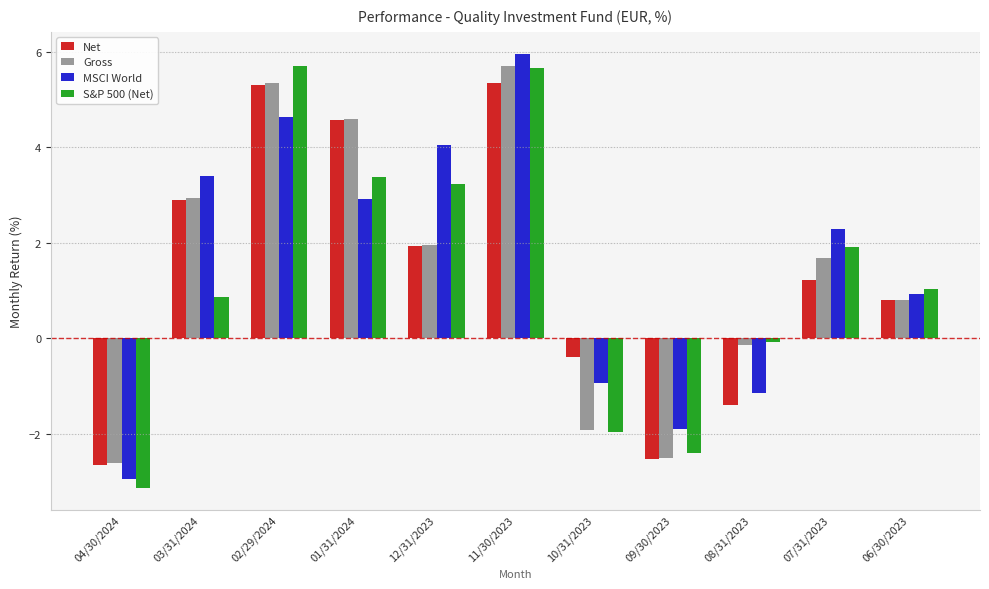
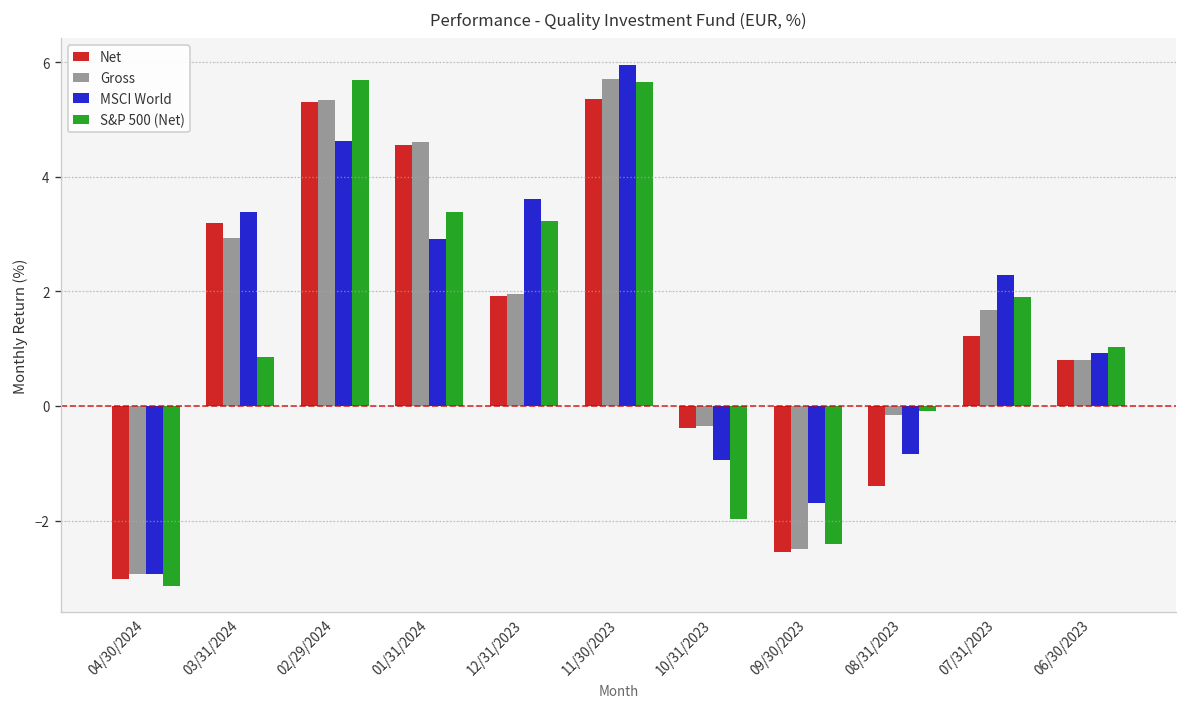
  {
    "Net": {
-     "04/30/2024": -2.7,
-     "03/31/2024": 2.9,
+     "04/30/2024": -3.0,
+     "03/31/2024": 3.2,
      "02/29/2024": 5.3,
      "01/31/2024": 4.6,
      "12/31/2023": 1.9,
      "11/30/2023": 5.4,
      "10/31/2023": -0.4,
      "09/30/2023": -2.5,
      "08/31/2023": -1.4,
      "07/31/2023": 1.2,
      "06/30/2023": 0.8
    },
    "Gross": {
-     "04/30/2024": -2.6,
+     "04/30/2024": -2.9,
      "03/31/2024": 2.9,
      "02/29/2024": 5.3,
      "01/31/2024": 4.6,
      "12/31/2023": 2.0,
      "11/30/2023": 5.7,
-     "10/31/2023": -1.9,
+     "10/31/2023": -0.4,
      "09/30/2023": -2.5,
      "08/31/2023": -0.2,
      "07/31/2023": 1.7,
      "06/30/2023": 0.8
    },
    "MSCI World": {
      "04/30/2024": -2.9,
      "03/31/2024": 3.4,
      "02/29/2024": 4.6,
      "01/31/2024": 2.9,
-     "12/31/2023": 4.1,
+     "12/31/2023": 3.6,
      "11/30/2023": 6.0,
      "10/31/2023": -0.9,
-     "09/30/2023": -1.9,
-     "08/31/2023": -1.2,
+     "09/30/2023": -1.7,
+     "08/31/2023": -0.8,
      "07/31/2023": 2.3,
      "06/30/2023": 0.9
    },
    "S&P 500 (Net)": {
      "04/30/2024": -3.1,
      "03/31/2024": 0.9,
      "02/29/2024": 5.7,
      "01/31/2024": 3.4,
      "12/31/2023": 3.2,
      "11/30/2023": 5.7,
      "10/31/2023": -2.0,
      "09/30/2023": -2.4,
      "08/31/2023": -0.1,
      "07/31/2023": 1.9,
      "06/30/2023": 1.0
    }
  }
